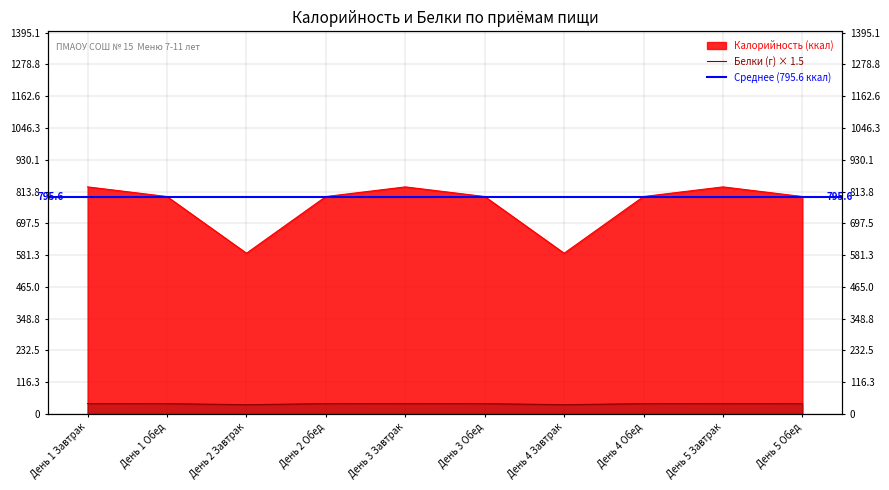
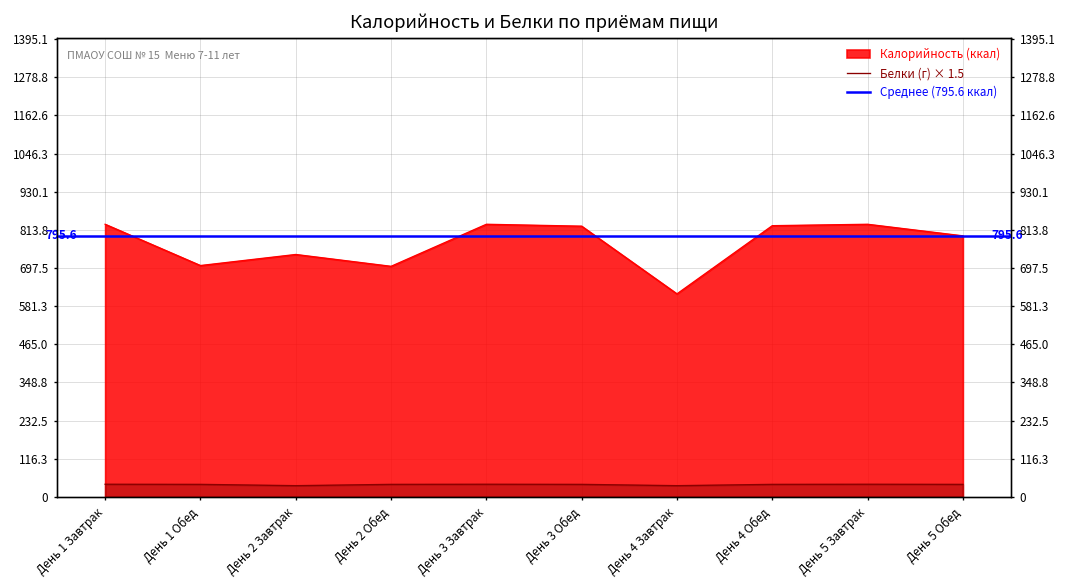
  {
    "Калорийность (ккал)": {
-     "День 1 Обед": 800,
-     "День 2 Завтрак": 590,
-     "День 2 Обед": 800,
+     "День 1 Обед": 710,
+     "День 2 Завтрак": 740,
+     "День 2 Обед": 700,
      "День 3 Завтрак": 830,
-     "День 3 Обед": 800,
-     "День 4 Завтрак": 590,
-     "День 4 Обед": 800,
+     "День 3 Обед": 830,
+     "День 4 Завтрак": 620,
+     "День 4 Обед": 830,
      "День 5 Завтрак": 830
    },
    "Белки (г) × 1.5": {
      "День 1 Завтрак": 40,
      "День 1 Обед": 40,
      "День 2 Завтрак": 30,
      "День 2 Обед": 40,
      "День 3 Завтрак": 40,
      "День 3 Обед": 40,
      "День 4 Завтрак": 30,
      "День 4 Обед": 40,
      "День 5 Завтрак": 40,
      "День 5 Обед": 40
    }
  }
